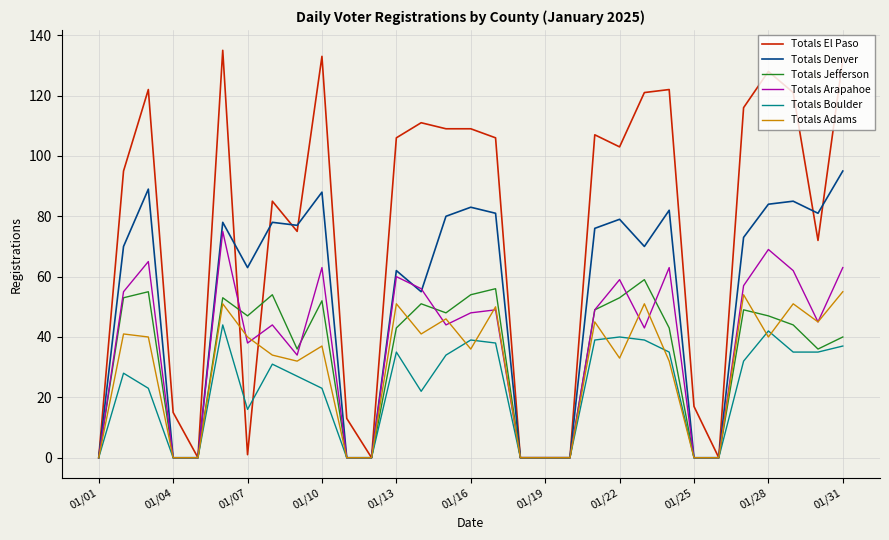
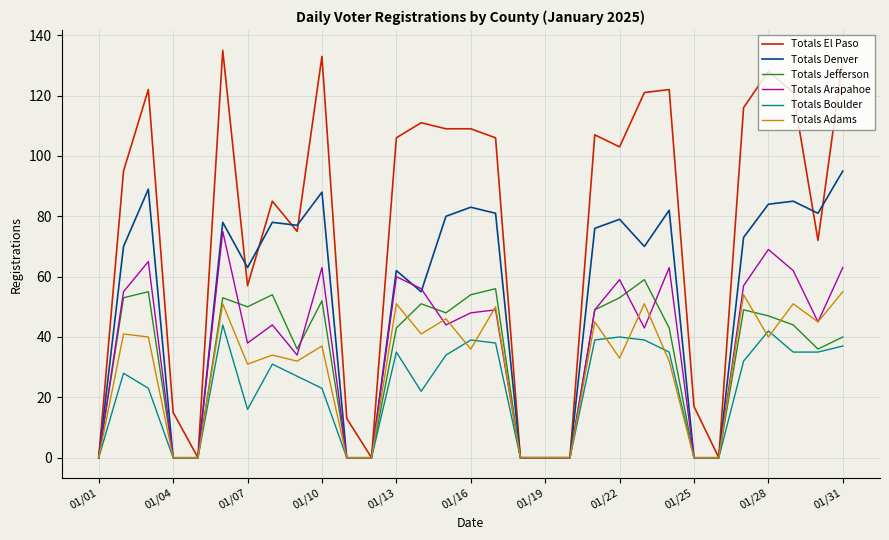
  {
    "Totals El Paso": {
      "01/04": 15,
-     "01/07": 1,
+     "01/07": 57,
      "01/10": 133,
      "01/13": 106,
      "01/16": 109,
      "01/22": 103,
      "01/25": 17
    },
    "Totals Denver": {
      "01/07": 63,
      "01/10": 88,
      "01/13": 62,
      "01/16": 83,
      "01/22": 79,
      "01/28": 84,
      "01/31": 95
    },
    "Totals Jefferson": {
-     "01/07": 47,
+     "01/07": 50,
      "01/10": 52,
      "01/13": 43,
      "01/16": 54,
      "01/22": 53,
      "01/28": 47,
      "01/31": 40
    },
    "Totals Arapahoe": {
      "01/07": 38,
      "01/10": 63,
      "01/13": 60,
      "01/16": 48,
      "01/22": 59,
      "01/28": 69,
      "01/31": 63
    },
    "Totals Boulder": {
      "01/07": 16,
      "01/10": 23,
      "01/13": 35,
      "01/16": 39,
      "01/22": 40,
      "01/28": 42,
      "01/31": 37
    },
    "Totals Adams": {
-     "01/07": 40,
+     "01/07": 31,
      "01/10": 37,
      "01/13": 51,
      "01/16": 36,
      "01/22": 33,
      "01/28": 40,
      "01/31": 55
    }
  }
